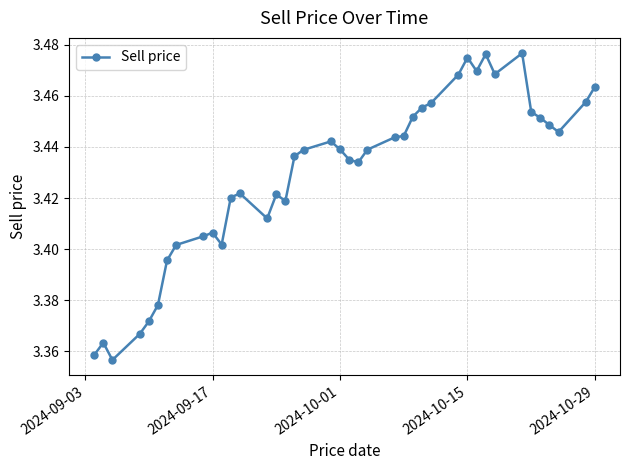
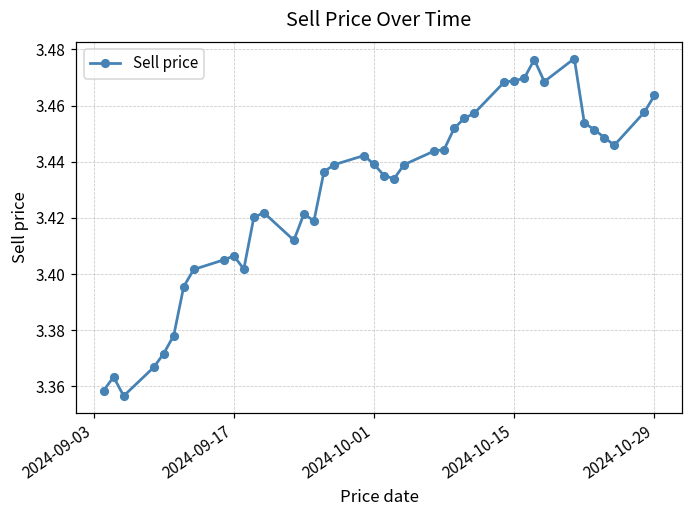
  {
    "2024-09-17": 3.406,
    "2024-10-01": 3.439,
-   "2024-10-15": 3.475,
+   "2024-10-15": 3.469,
    "2024-10-29": 3.464
  }
